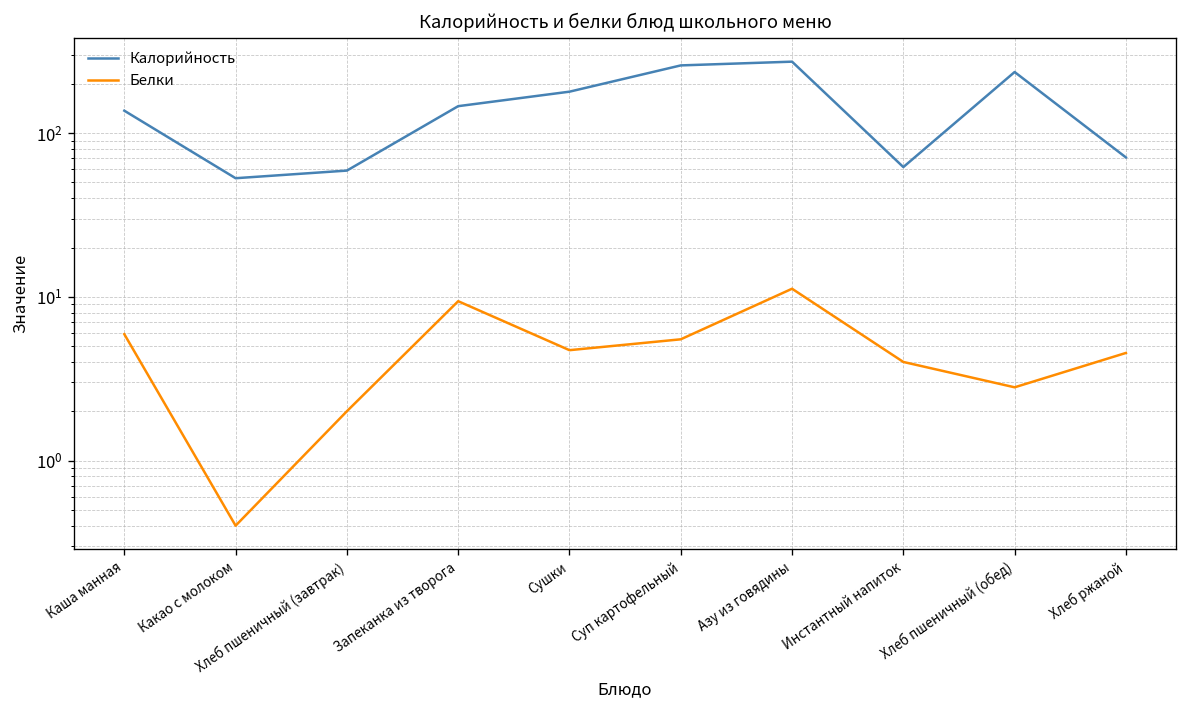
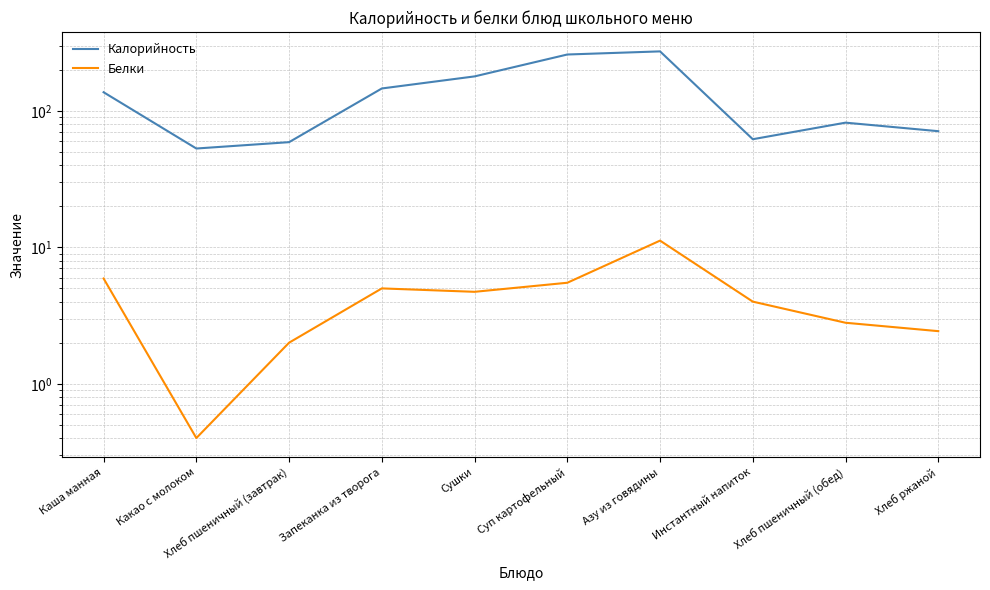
  {
    "Калорийность": {
      "Каша манная": 140,
      "Какао с молоком": 53,
      "Хлеб пшеничный (завтрак)": 59,
      "Запеканка из творога": 150,
      "Сушки": 180,
      "Суп картофельный": 260,
      "Азу из говядины": 270,
      "Инстантный напиток": 60,
-     "Хлеб пшеничный (обед)": 240,
+     "Хлеб пшеничный (обед)": 80,
      "Хлеб ржаной": 70
    },
    "Белки": {
      "Каша манная": 5.9,
      "Какао с молоком": 0.4,
      "Хлеб пшеничный (завтрак)": 2.0,
-     "Запеканка из творога": 9,
+     "Запеканка из творога": 5.0,
      "Сушки": 4.7,
      "Суп картофельный": 5.5,
      "Азу из говядины": 11,
      "Инстантный напиток": 4.0,
      "Хлеб пшеничный (обед)": 2.8,
-     "Хлеб ржаной": 4.5
+     "Хлеб ржаной": 2.4
    }
  }
